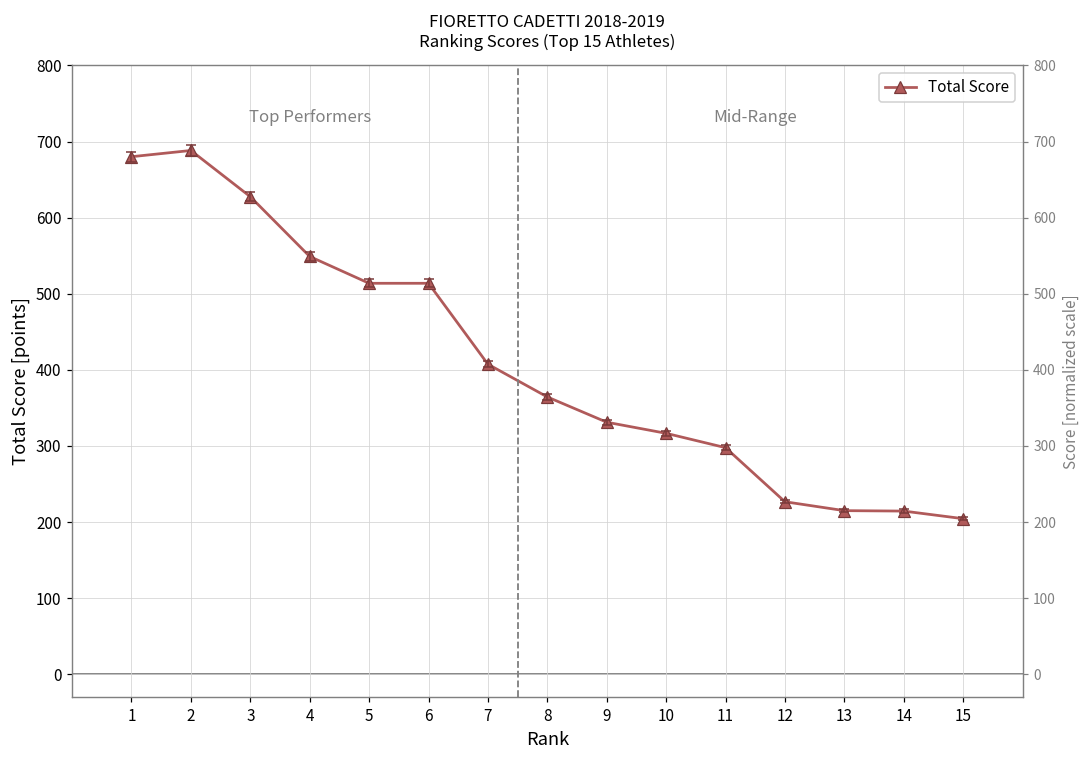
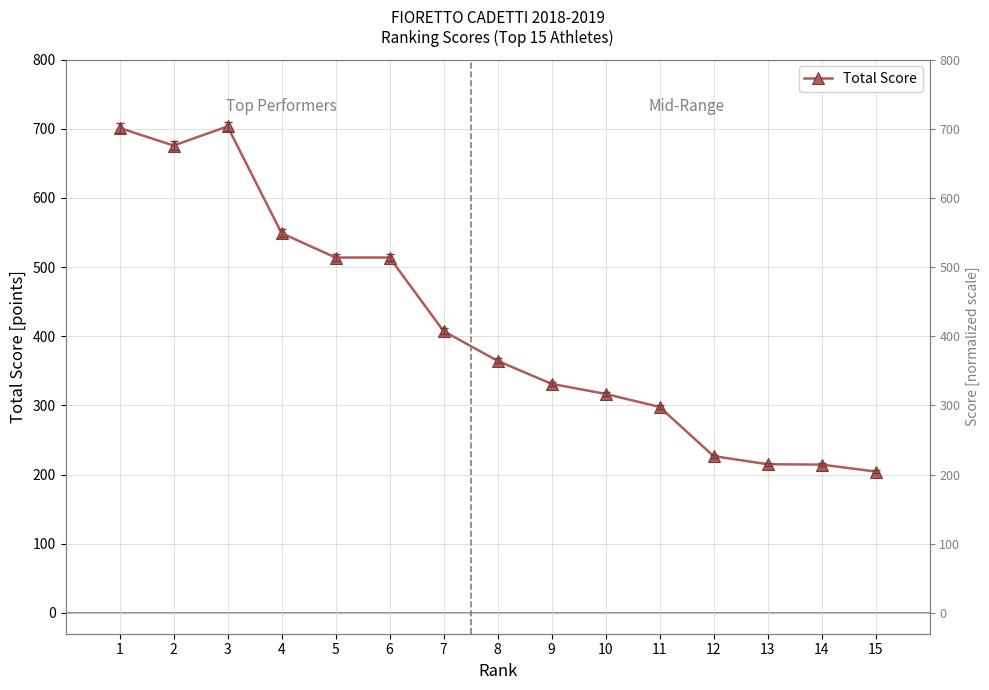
  {
    "Total Score": {
-     "1": 680,
-     "2": 690,
-     "3": 630,
+     "1": 700,
+     "2": 680,
+     "3": 700,
      "4": 550,
      "5": 510,
      "6": 510,
      "7": 410
    }
  }
